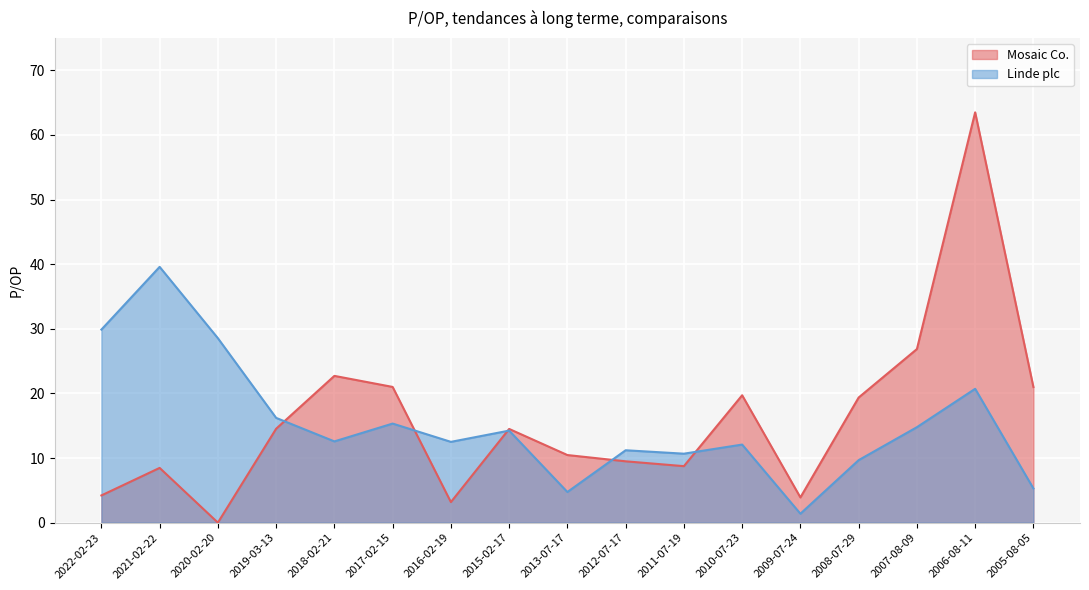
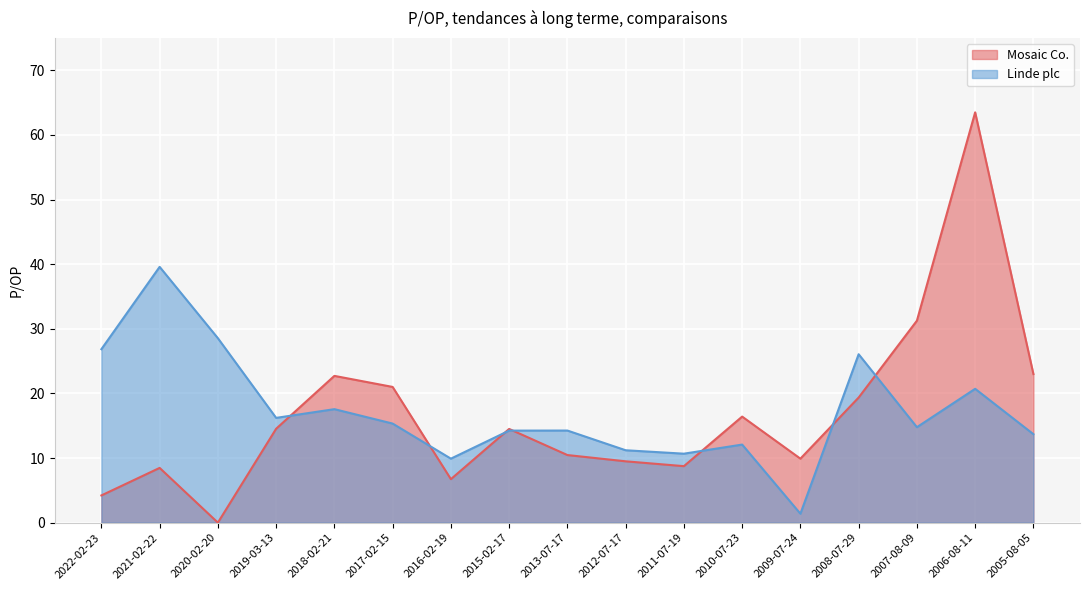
  {
    "Mosaic Co.": {
      "2022-02-23": 4,
      "2021-02-22": 8,
      "2020-02-20": 0,
      "2019-03-13": 15,
      "2018-02-21": 23,
      "2017-02-15": 21,
-     "2016-02-19": 3,
+     "2016-02-19": 7,
      "2013-07-17": 10,
      "2012-07-17": 9,
      "2011-07-19": 9,
-     "2010-07-23": 20,
-     "2009-07-24": 4,
+     "2010-07-23": 16,
+     "2009-07-24": 10,
      "2008-07-29": 19,
-     "2007-08-09": 27,
+     "2007-08-09": 31,
      "2006-08-11": 63,
-     "2005-08-05": 21
+     "2005-08-05": 23
    },
    "Linde plc": {
-     "2022-02-23": 30,
+     "2022-02-23": 27,
      "2021-02-22": 40,
      "2020-02-20": 29,
      "2019-03-13": 16,
-     "2018-02-21": 13,
+     "2018-02-21": 18,
      "2017-02-15": 15,
-     "2016-02-19": 13,
-     "2013-07-17": 5,
+     "2016-02-19": 10,
+     "2013-07-17": 14,
      "2012-07-17": 11,
      "2011-07-19": 11,
      "2010-07-23": 12,
      "2009-07-24": 1,
-     "2008-07-29": 10,
+     "2008-07-29": 26,
      "2007-08-09": 15,
      "2006-08-11": 21,
-     "2005-08-05": 5
+     "2005-08-05": 14
    }
  }
